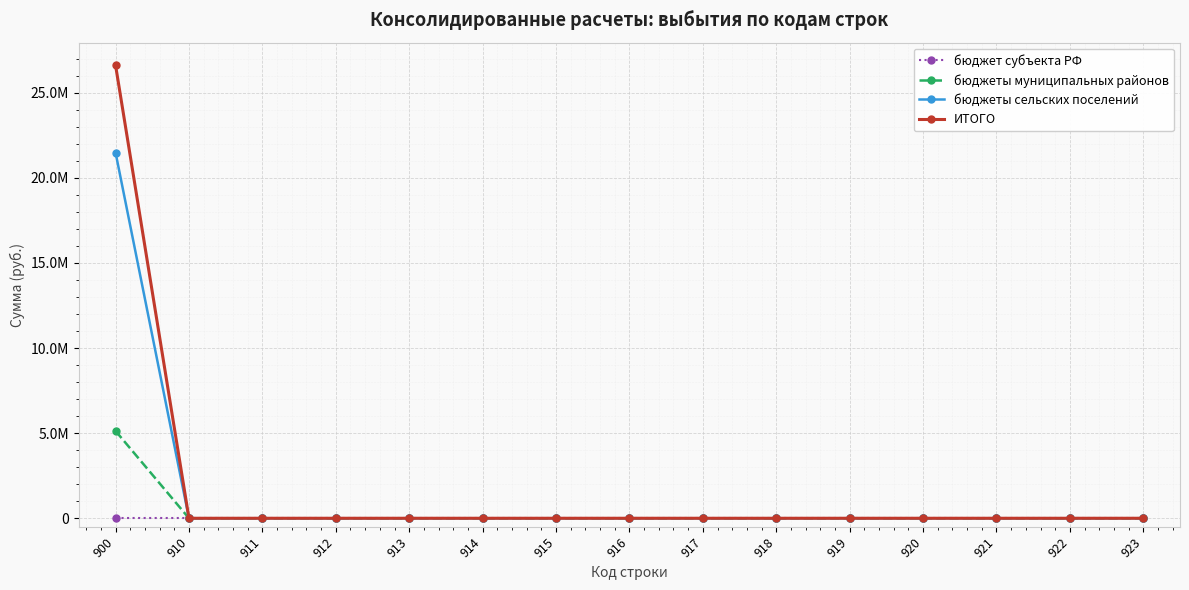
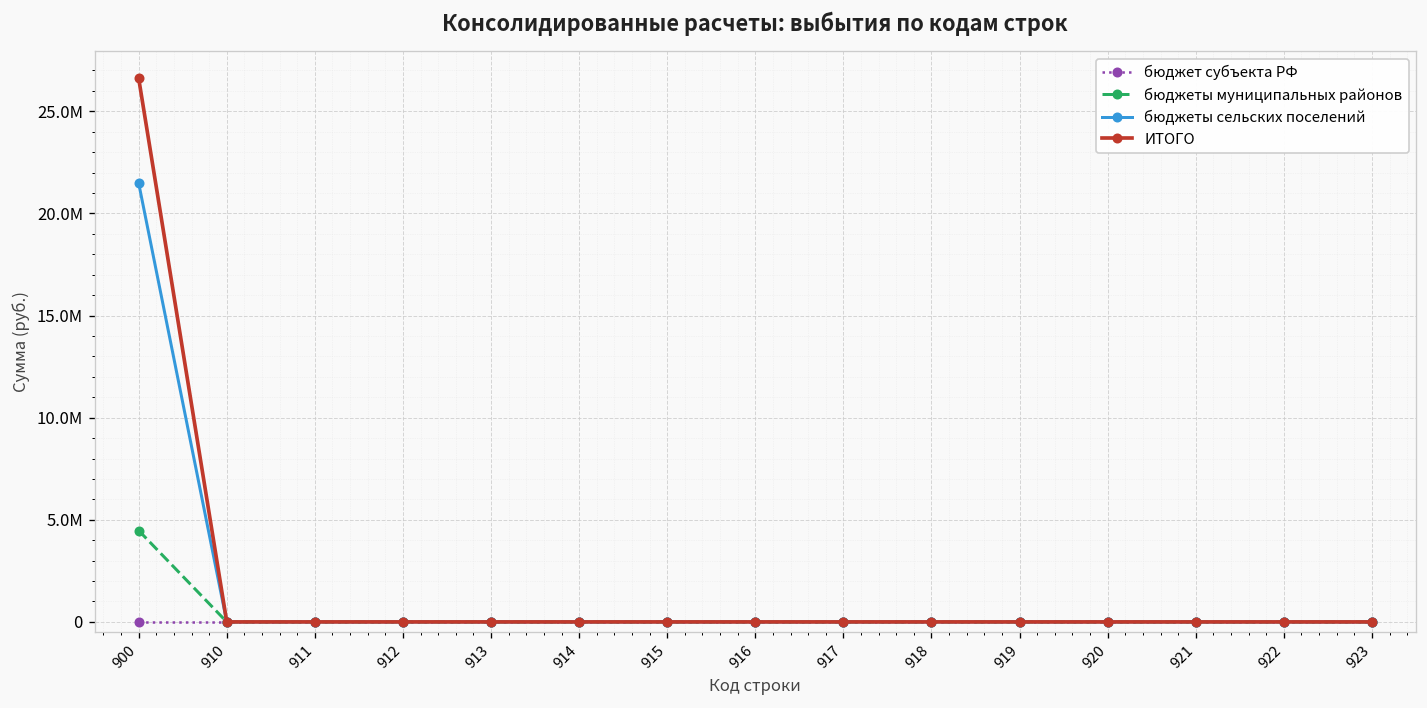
  {
    "бюджет субъекта РФ": {
      "900": 0
    },
    "бюджеты муниципальных районов": {
-     "900": 5100000
+     "900": 4500000
    },
    "бюджеты сельских поселений": {
      "900": 21500000
    },
    "ИТОГО": {
      "900": 26600000
    }
  }
